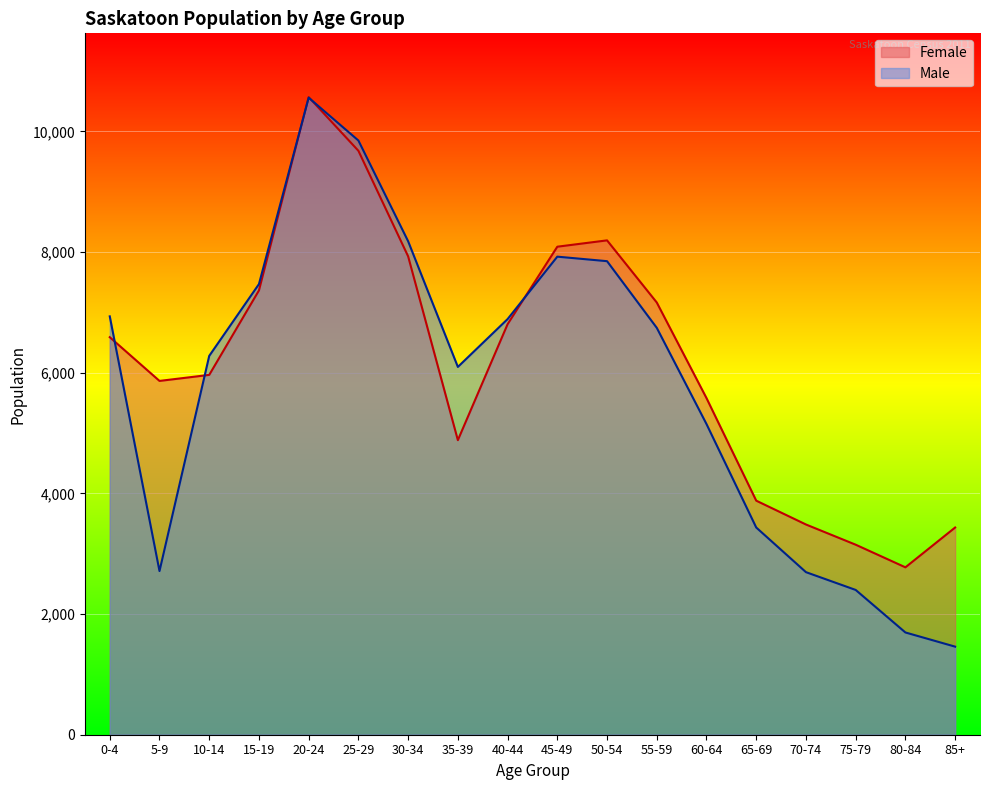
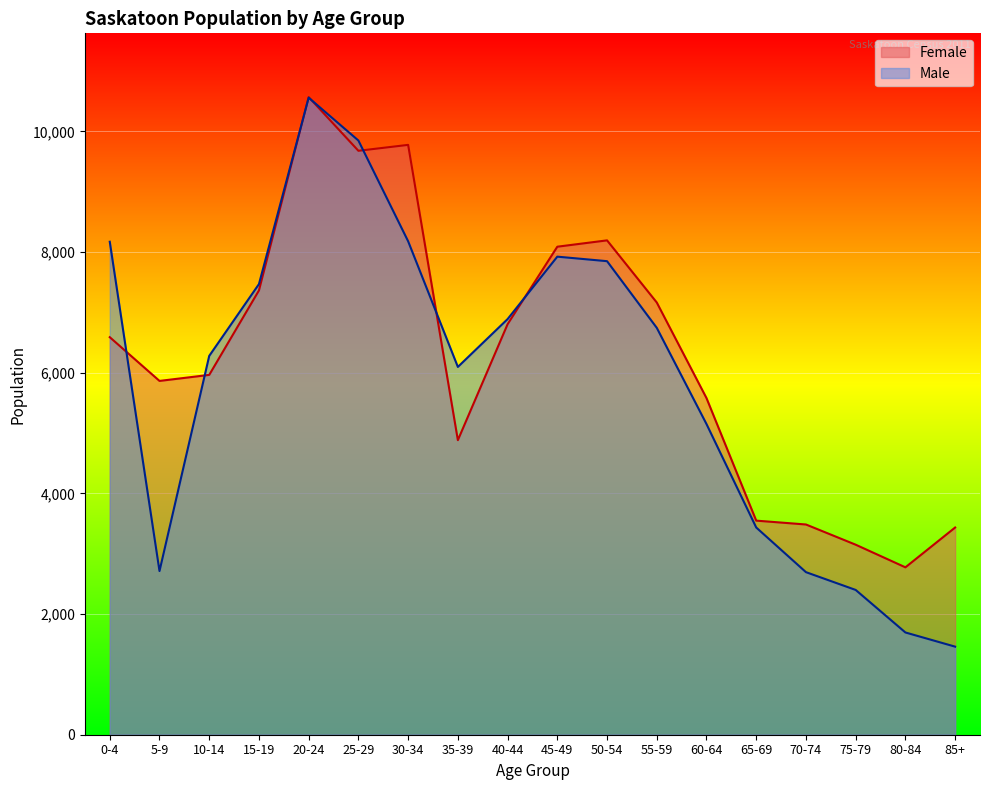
  {
    "Female": {
      "0-4": "6,600",
      "5-9": "5,900",
      "10-14": "6,000",
      "15-19": "7,400",
      "25-29": "9,700",
-     "30-34": "7,900",
+     "30-34": "9,800",
      "35-39": "4,900",
      "40-44": "6,800",
      "45-49": "8,100",
      "50-54": "8,200",
      "55-59": "7,200",
      "60-64": "5,600",
-     "65-69": "3,900",
+     "65-69": "3,500",
      "70-74": "3,500",
      "75-79": "3,200",
      "80-84": "2,800",
      "85+": "3,400"
    },
    "Male": {
-     "0-4": "6,900",
+     "0-4": "8,200",
      "5-9": "2,700",
      "10-14": "6,300",
      "15-19": "7,500",
      "25-29": "9,900",
      "30-34": "8,200",
      "35-39": "6,100",
      "40-44": "6,900",
      "45-49": "7,900",
      "50-54": "7,900",
      "55-59": "6,700",
      "60-64": "5,200",
      "65-69": "3,400",
      "70-74": "2,700",
      "75-79": "2,400",
      "80-84": "1,700",
      "85+": "1,500"
    }
  }
